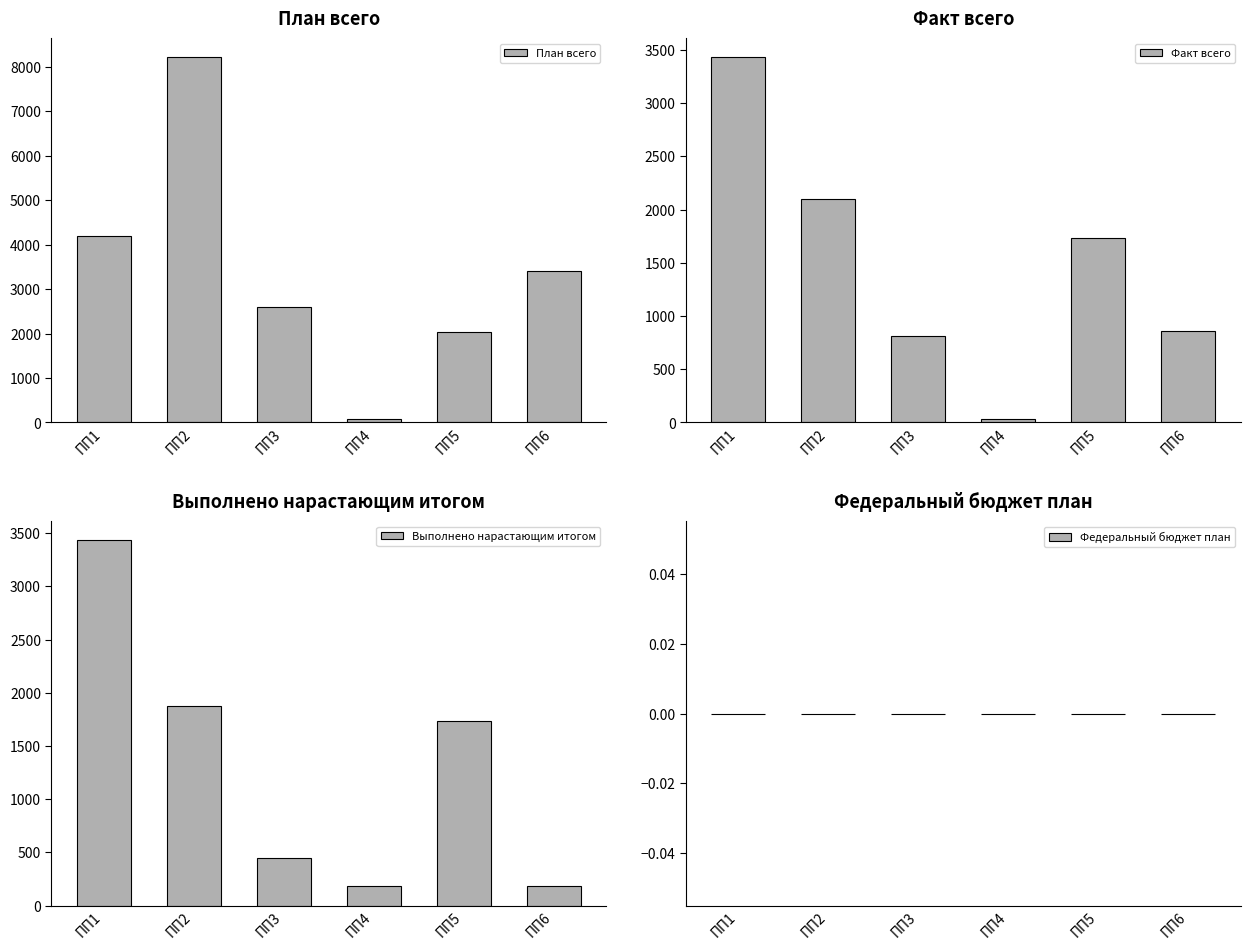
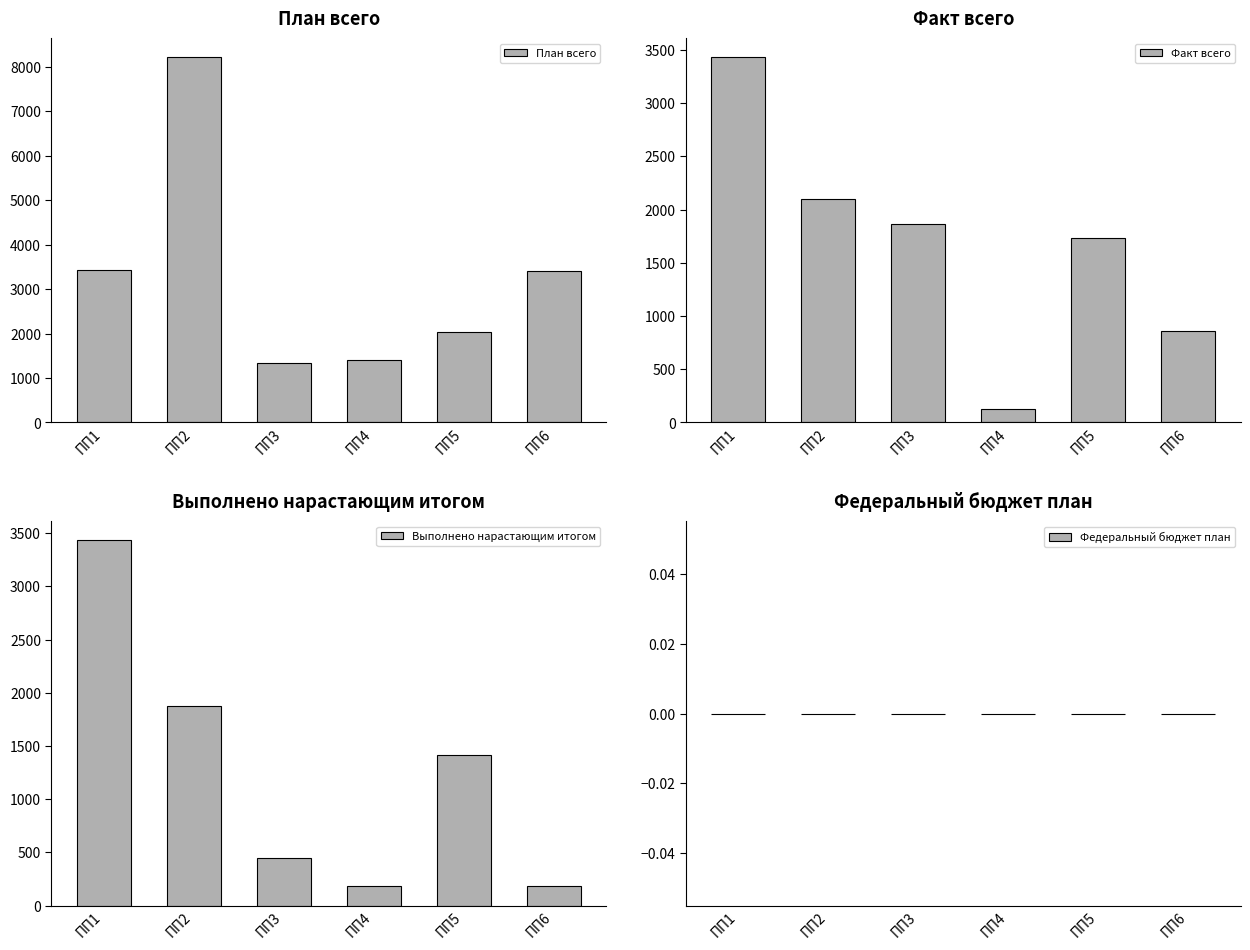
  {
    "План всего": {
-     "ПП1": 4200,
+     "ПП1": 3400,
      "ПП2": 8200,
-     "ПП3": 2600,
-     "ПП4": 100,
+     "ПП3": 1300,
+     "ПП4": 1400,
      "ПП5": 2000,
      "ПП6": 3400
    },
    "Факт всего": {
      "ПП1": 3440,
      "ПП2": 2100,
-     "ПП3": 810,
-     "ПП4": 40,
+     "ПП3": 1860,
+     "ПП4": 130,
      "ПП5": 1730,
      "ПП6": 860
    },
    "Выполнено нарастающим итогом": {
      "ПП1": 3440,
      "ПП2": 1870,
      "ПП3": 450,
      "ПП4": 180,
-     "ПП5": 1730,
+     "ПП5": 1420,
      "ПП6": 180
    },
    "Федеральный бюджет план": {
      "ПП1": 0.000,
      "ПП2": 0.000,
      "ПП3": 0.000,
      "ПП4": 0.000,
      "ПП5": 0.000,
      "ПП6": 0.000
    }
  }
